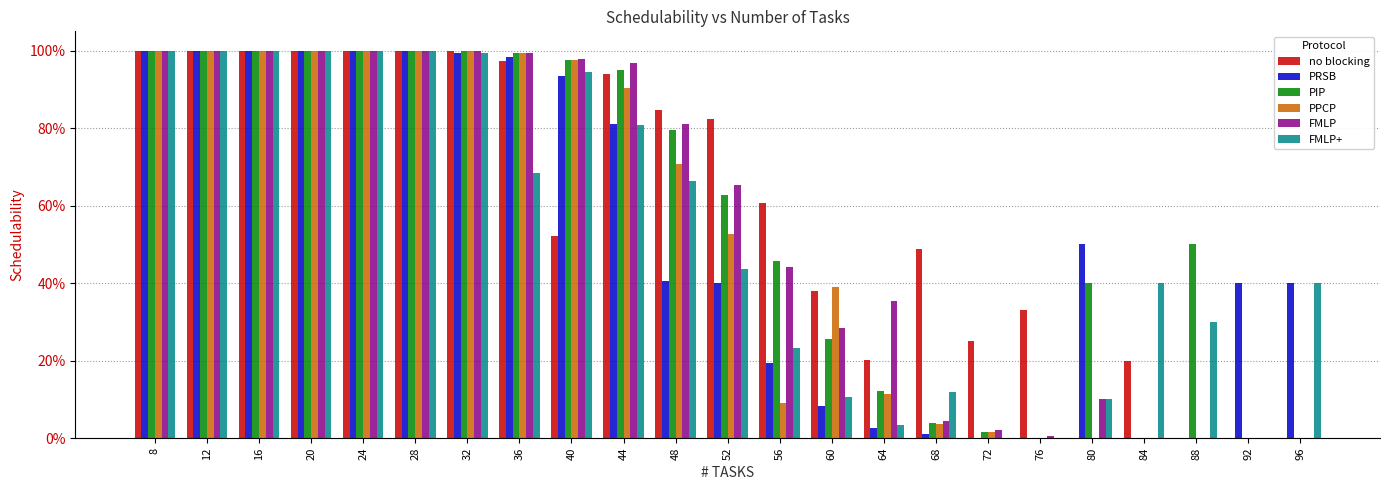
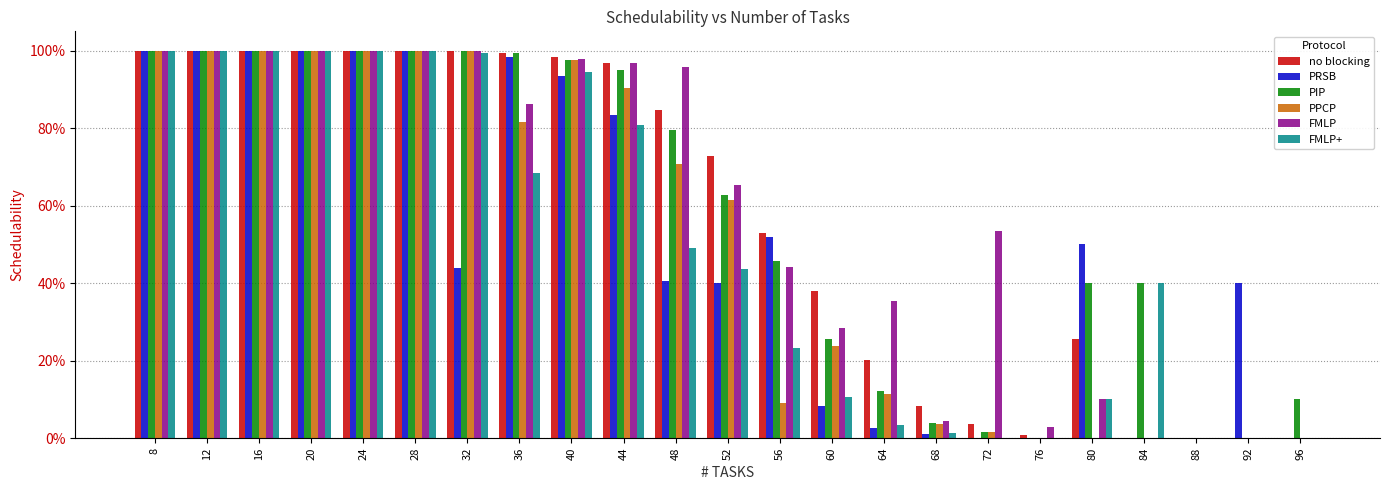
  {
    "no blocking": {
      "8": "100%",
      "12": "100%",
      "16": "100%",
      "20": "100%",
      "24": "100%",
      "28": "100%",
      "32": "100%",
-     "36": "97%",
-     "40": "52%",
-     "44": "94%",
+     "36": "100%",
+     "40": "98%",
+     "44": "97%",
      "48": "85%",
-     "52": "82%",
-     "56": "61%",
+     "52": "73%",
+     "56": "53%",
      "60": "38%",
      "64": "20%",
-     "68": "49%",
-     "72": "25%",
-     "76": "33%",
-     "80": "0%",
-     "84": "20%",
+     "68": "8%",
+     "72": "4%",
+     "76": "1%",
+     "80": "26%",
+     "84": "0%",
      "92": "0%",
      "96": "0%"
    },
    "PRSB": {
      "8": "100%",
      "12": "100%",
      "16": "100%",
      "20": "100%",
      "24": "100%",
      "28": "100%",
-     "32": "99%",
+     "32": "44%",
      "36": "98%",
      "40": "94%",
-     "44": "81%",
+     "44": "84%",
      "48": "40%",
      "52": "40%",
-     "56": "20%",
+     "56": "52%",
      "60": "8%",
      "64": "3%",
      "68": "1%",
      "76": "0%",
      "80": "50%",
      "84": "0%",
      "88": "0%",
      "92": "40%",
-     "96": "40%"
+     "96": "0%"
    },
    "PIP": {
      "8": "100%",
      "12": "100%",
      "16": "100%",
      "20": "100%",
      "24": "100%",
      "28": "100%",
      "32": "100%",
      "36": "99%",
      "40": "98%",
      "44": "95%",
      "48": "79%",
      "52": "63%",
      "56": "46%",
      "60": "26%",
      "64": "12%",
      "68": "4%",
      "72": "2%",
      "80": "40%",
-     "84": "0%",
-     "88": "50%",
+     "84": "40%",
+     "88": "0%",
      "92": "0%",
-     "96": "0%"
+     "96": "10%"
    },
    "PPCP": {
      "8": "100%",
      "12": "100%",
      "16": "100%",
      "20": "100%",
      "24": "100%",
      "28": "100%",
      "32": "100%",
-     "36": "99%",
+     "36": "82%",
      "40": "98%",
      "44": "90%",
      "48": "71%",
-     "52": "53%",
+     "52": "62%",
      "56": "9%",
-     "60": "39%",
+     "60": "24%",
      "64": "11%",
      "68": "4%",
      "72": "1%",
      "80": "0%",
      "84": "0%",
      "88": "0%",
      "92": "0%",
      "96": "0%"
    },
    "FMLP": {
      "8": "100%",
      "12": "100%",
      "16": "100%",
      "20": "100%",
      "24": "100%",
      "28": "100%",
      "32": "100%",
-     "36": "99%",
+     "36": "86%",
      "40": "98%",
      "44": "97%",
-     "48": "81%",
+     "48": "96%",
      "52": "65%",
      "56": "44%",
      "60": "28%",
      "64": "35%",
      "68": "4%",
-     "72": "2%",
-     "76": "0%",
+     "72": "54%",
+     "76": "3%",
      "80": "10%",
      "84": "0%",
      "88": "0%",
      "92": "0%",
      "96": "0%"
    },
    "FMLP+": {
      "8": "100%",
      "12": "100%",
      "16": "100%",
      "20": "100%",
      "24": "100%",
      "28": "100%",
      "32": "99%",
      "36": "68%",
      "40": "94%",
      "44": "81%",
-     "48": "66%",
+     "48": "49%",
      "52": "44%",
      "56": "23%",
      "60": "11%",
      "64": "4%",
-     "68": "12%",
+     "68": "1%",
      "76": "0%",
      "80": "10%",
      "84": "40%",
-     "88": "30%",
+     "88": "0%",
      "92": "0%",
-     "96": "40%"
+     "96": "0%"
    }
  }
